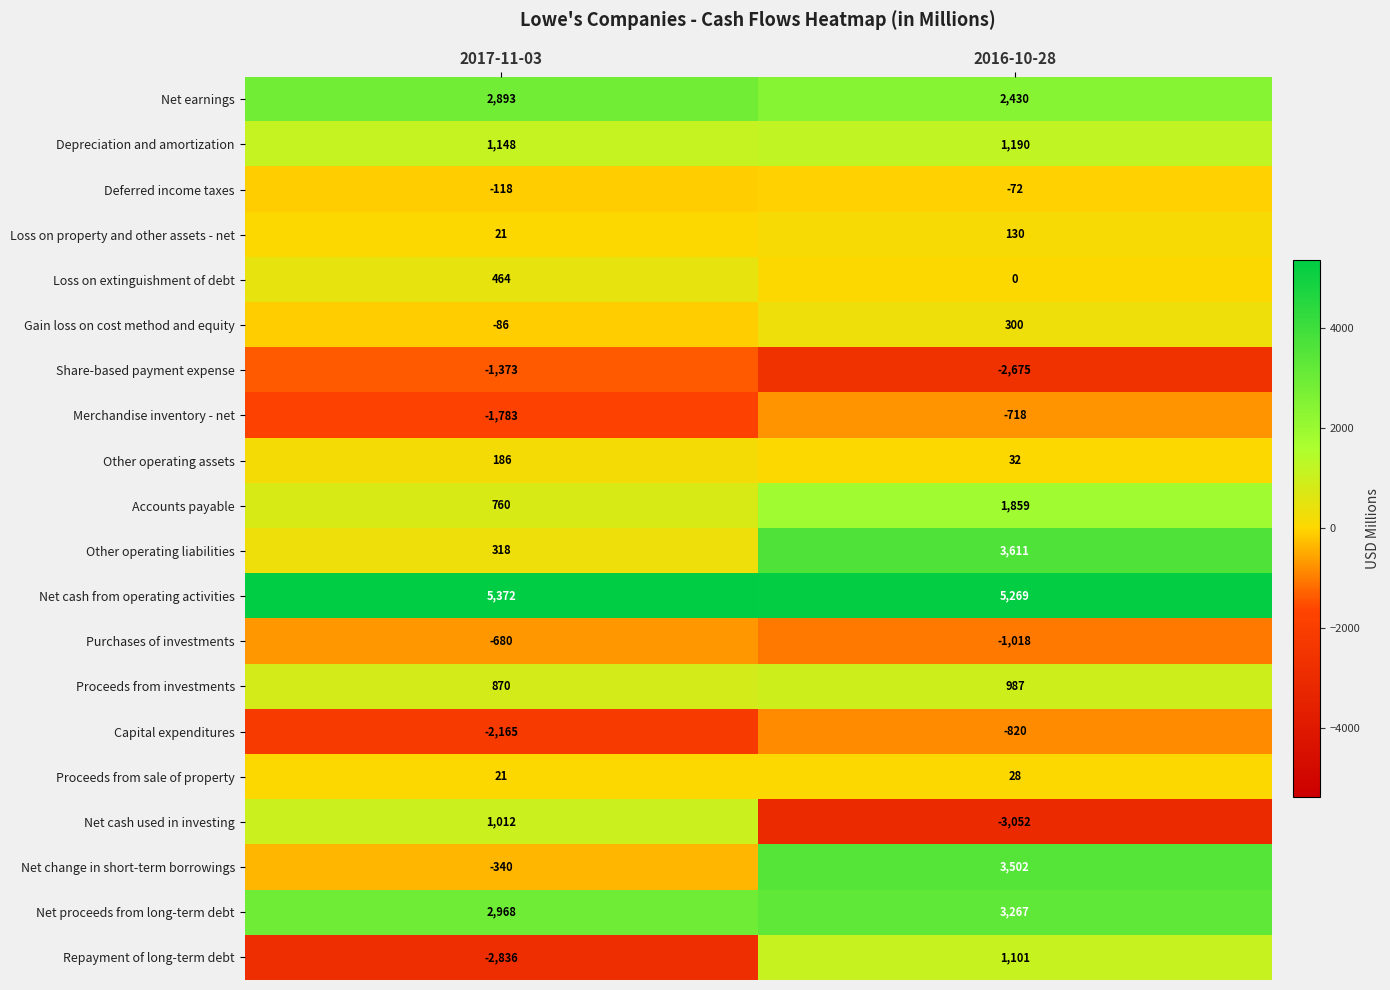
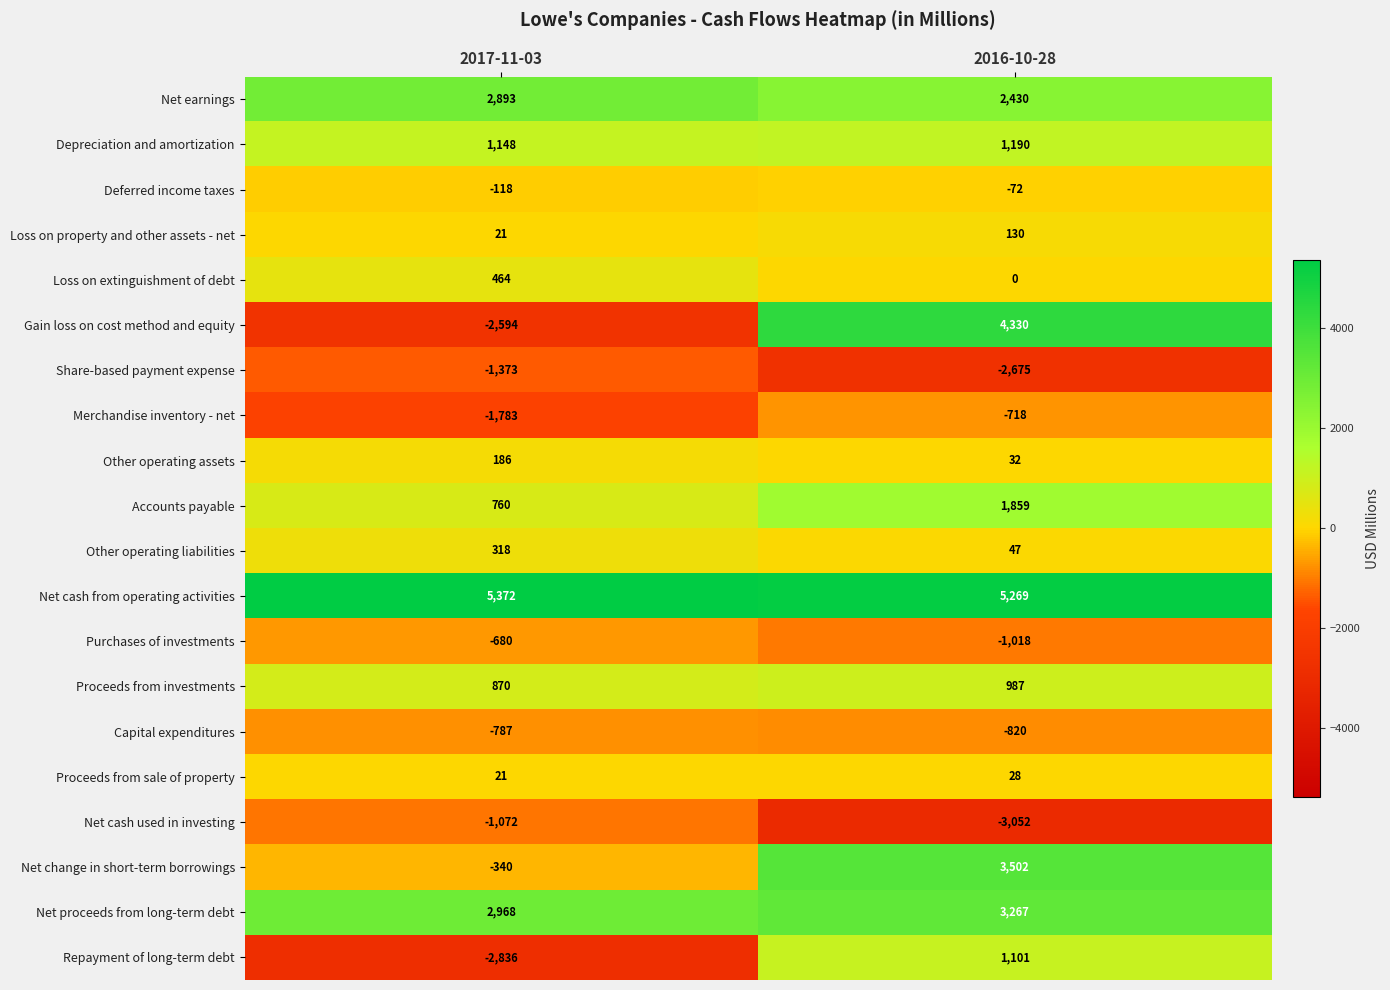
  {
    "Net earnings": {
      "2017-11-03": "2,893",
      "2016-10-28": "2,430"
    },
    "Depreciation and amortization": {
      "2017-11-03": "1,148",
      "2016-10-28": "1,190"
    },
    "Deferred income taxes": {
      "2017-11-03": "-118",
      "2016-10-28": "-72"
    },
    "Loss on property and other assets - net": {
      "2017-11-03": "21",
      "2016-10-28": "130"
    },
    "Loss on extinguishment of debt": {
      "2017-11-03": "464",
      "2016-10-28": "0"
    },
    "Gain loss on cost method and equity": {
-     "2017-11-03": "-86",
-     "2016-10-28": "300"
+     "2017-11-03": "-2,594",
+     "2016-10-28": "4,330"
    },
    "Share-based payment expense": {
      "2017-11-03": "-1,373",
      "2016-10-28": "-2,675"
    },
    "Merchandise inventory - net": {
      "2017-11-03": "-1,783",
      "2016-10-28": "-718"
    },
    "Other operating assets": {
      "2017-11-03": "186",
      "2016-10-28": "32"
    },
    "Accounts payable": {
      "2017-11-03": "760",
      "2016-10-28": "1,859"
    },
    "Other operating liabilities": {
      "2017-11-03": "318",
-     "2016-10-28": "3,611"
+     "2016-10-28": "47"
    },
    "Net cash from operating activities": {
      "2017-11-03": "5,372",
      "2016-10-28": "5,269"
    },
    "Purchases of investments": {
      "2017-11-03": "-680",
      "2016-10-28": "-1,018"
    },
    "Proceeds from investments": {
      "2017-11-03": "870",
      "2016-10-28": "987"
    },
    "Capital expenditures": {
-     "2017-11-03": "-2,165",
+     "2017-11-03": "-787",
      "2016-10-28": "-820"
    },
    "Proceeds from sale of property": {
      "2017-11-03": "21",
      "2016-10-28": "28"
    },
    "Net cash used in investing": {
-     "2017-11-03": "1,012",
+     "2017-11-03": "-1,072",
      "2016-10-28": "-3,052"
    },
    "Net change in short-term borrowings": {
      "2017-11-03": "-340",
      "2016-10-28": "3,502"
    },
    "Net proceeds from long-term debt": {
      "2017-11-03": "2,968",
      "2016-10-28": "3,267"
    },
    "Repayment of long-term debt": {
      "2017-11-03": "-2,836",
      "2016-10-28": "1,101"
    }
  }
